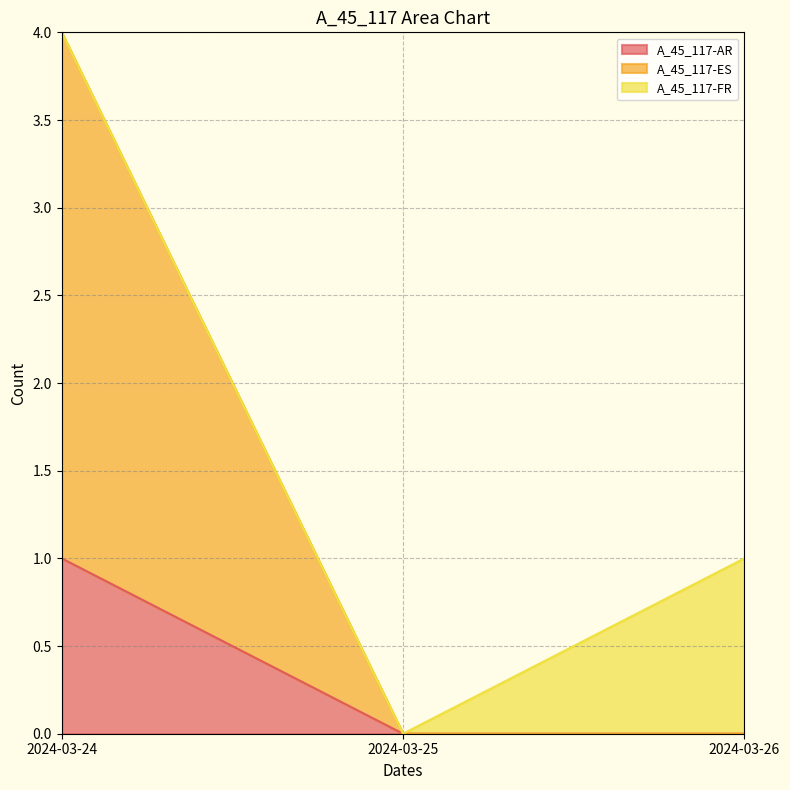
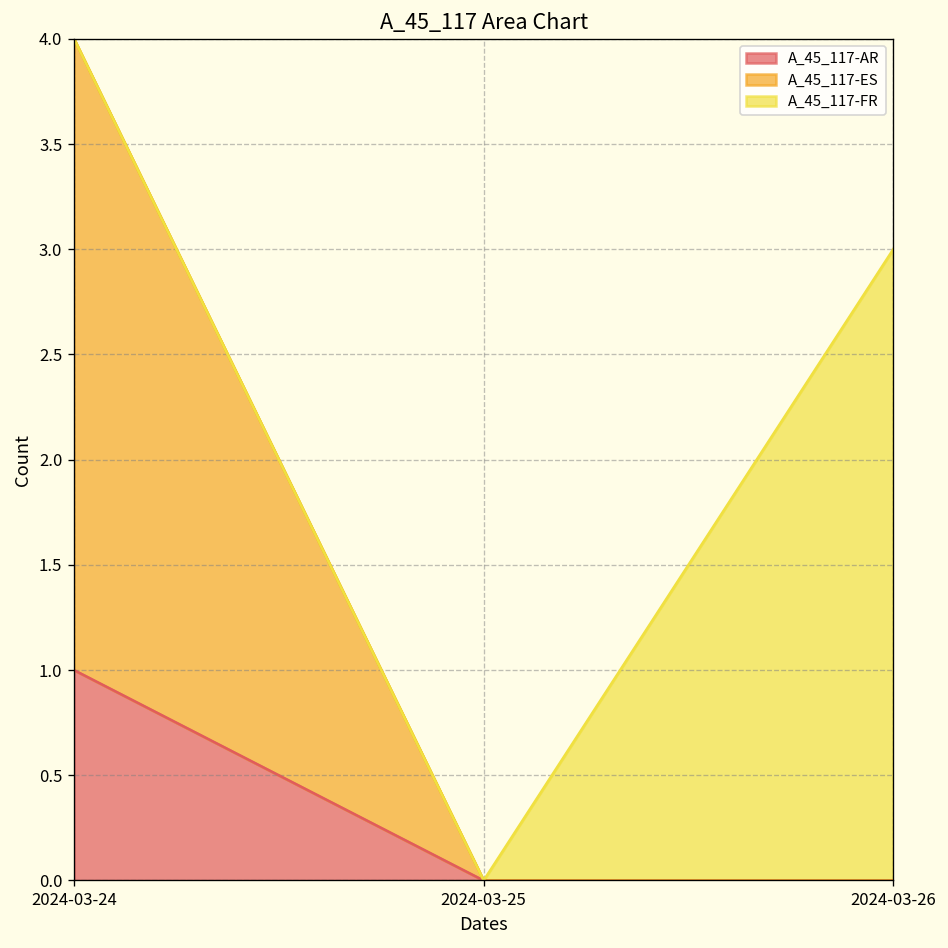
  {
    "A_45_117-AR": {
      "2024-03-24": 1
    },
    "A_45_117-FR": {
-     "2024-03-26": 1
+     "2024-03-26": 3
    }
  }
